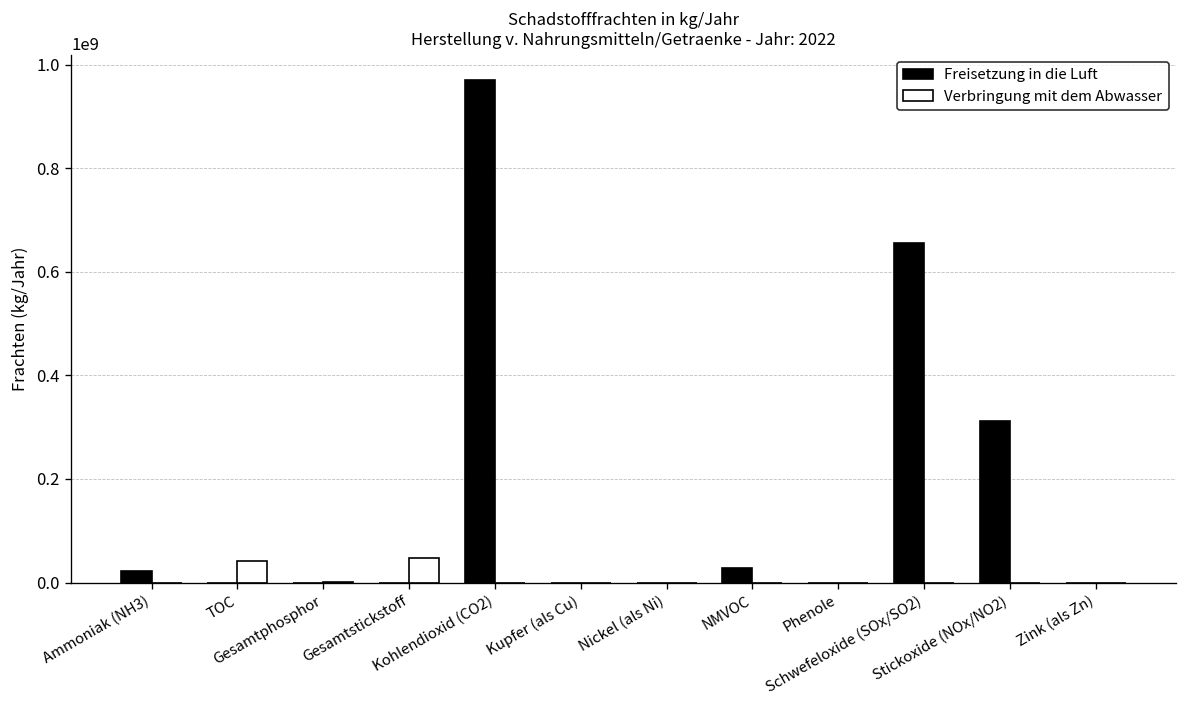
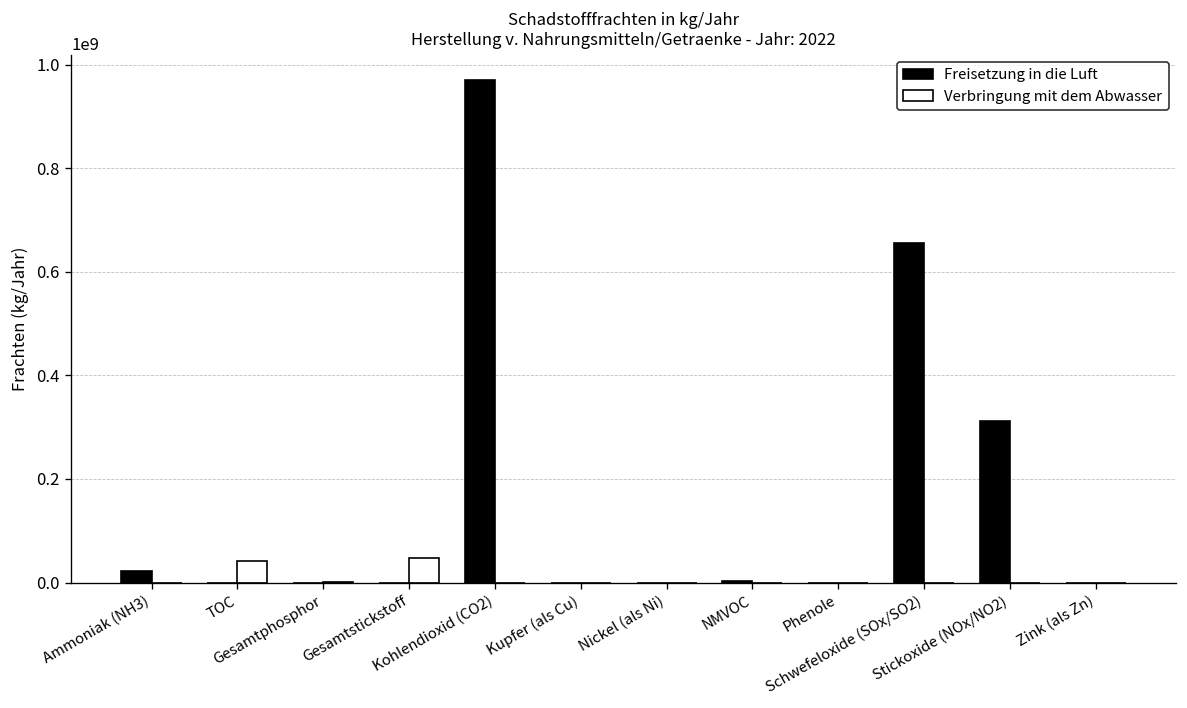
  {
    "Freisetzung in die Luft": {
      "Ammoniak (NH3)": 20000000,
      "TOC": 0,
      "Gesamtphosphor": 0,
      "Gesamtstickstoff": 0,
      "Kohlendioxid (CO2)": 970000000,
      "Kupfer (als Cu)": 0,
      "Nickel (als Ni)": 0,
-     "NMVOC": 30000000,
+     "NMVOC": 0,
      "Phenole": 0,
      "Schwefeloxide (SOx/SO2)": 660000000,
      "Stickoxide (NOx/NO2)": 310000000,
      "Zink (als Zn)": 0
    },
    "Verbringung mit dem Abwasser": {
      "Ammoniak (NH3)": 0,
      "TOC": 40000000,
      "Gesamtstickstoff": 50000000,
      "Kohlendioxid (CO2)": 0,
      "NMVOC": 0,
      "Schwefeloxide (SOx/SO2)": 0,
      "Stickoxide (NOx/NO2)": 0
    }
  }
